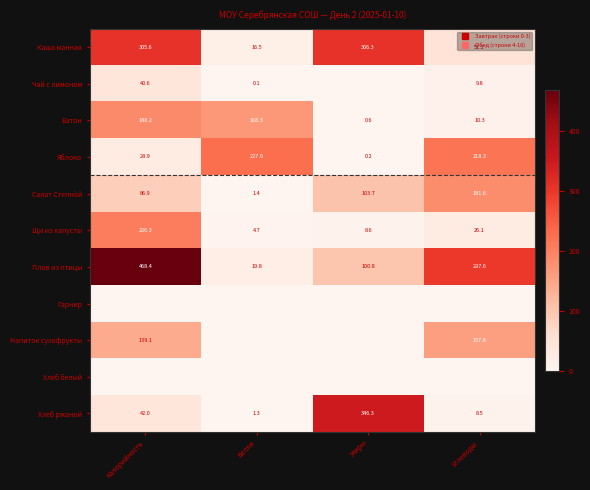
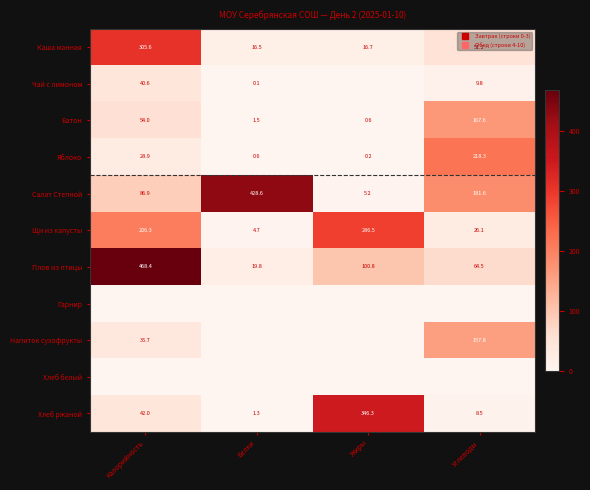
  {
    "Каша манная": {
      "Калорийность": 305.6,
      "Белки": 16.5,
-     "Жиры": 306.3
+     "Жиры": 16.7
    },
    "Чай с лимоном": {
      "Калорийность": 40.6,
      "Белки": 0.1,
      "Углеводы": 9.8
    },
    "Батон": {
-     "Калорийность": 188.2,
-     "Белки": 168.3,
+     "Калорийность": 54.0,
+     "Белки": 1.5,
      "Жиры": 0.6,
-     "Углеводы": 10.3
+     "Углеводы": 167.6
    },
    "Яблоко": {
      "Калорийность": 28.9,
-     "Белки": 227.9,
+     "Белки": 0.6,
      "Жиры": 0.2,
      "Углеводы": 218.3
    },
    "Салат Степной": {
      "Калорийность": 86.9,
-     "Белки": 1.4,
-     "Жиры": 103.7,
+     "Белки": 428.6,
+     "Жиры": 5.2,
      "Углеводы": 181.6
    },
    "Щи из капусты": {
      "Калорийность": 206.3,
      "Белки": 4.7,
-     "Жиры": 8.6,
+     "Жиры": 286.5,
      "Углеводы": 26.1
    },
    "Плов из птицы": {
      "Калорийность": 468.4,
      "Белки": 19.8,
      "Жиры": 100.8,
-     "Углеводы": 297.6
+     "Углеводы": 64.5
    },
    "Напиток сухофрукты": {
-     "Калорийность": 139.1,
+     "Калорийность": 35.7,
      "Углеводы": 157.8
    },
    "Хлеб ржаной": {
      "Калорийность": 42.0,
      "Белки": 1.3,
      "Жиры": 346.3,
      "Углеводы": 8.5
    }
  }
